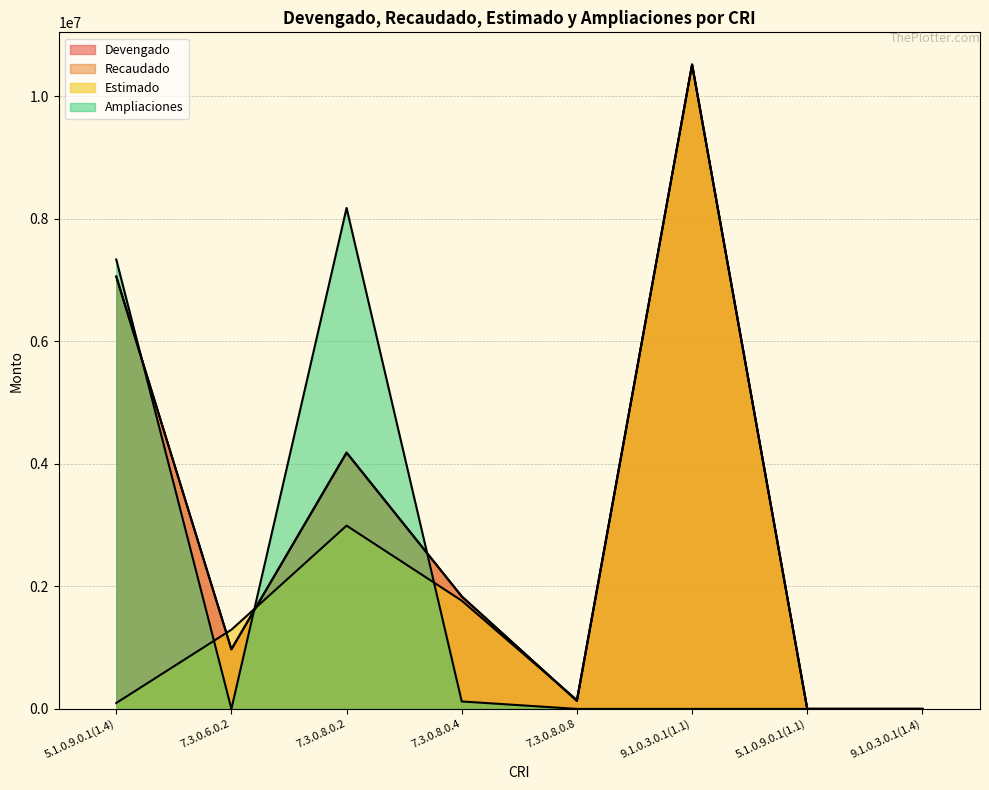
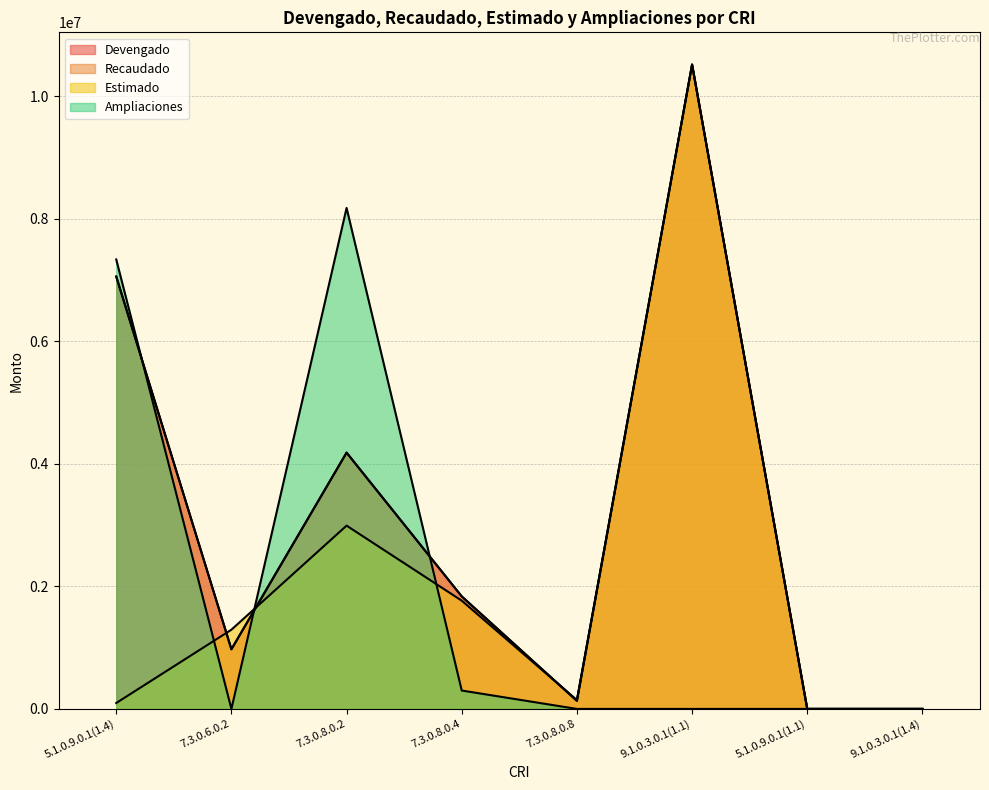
  {
    "Ampliaciones": {
      "5.1.0.9.0.1(1.4)": 7300000,
      "7.3.0.6.0.2": 0,
      "7.3.0.8.0.2": 8200000,
-     "7.3.0.8.0.4": 100000,
+     "7.3.0.8.0.4": 300000,
      "7.3.0.8.0.8": 0,
      "9.1.0.3.0.1(1.1)": 0
    }
  }
